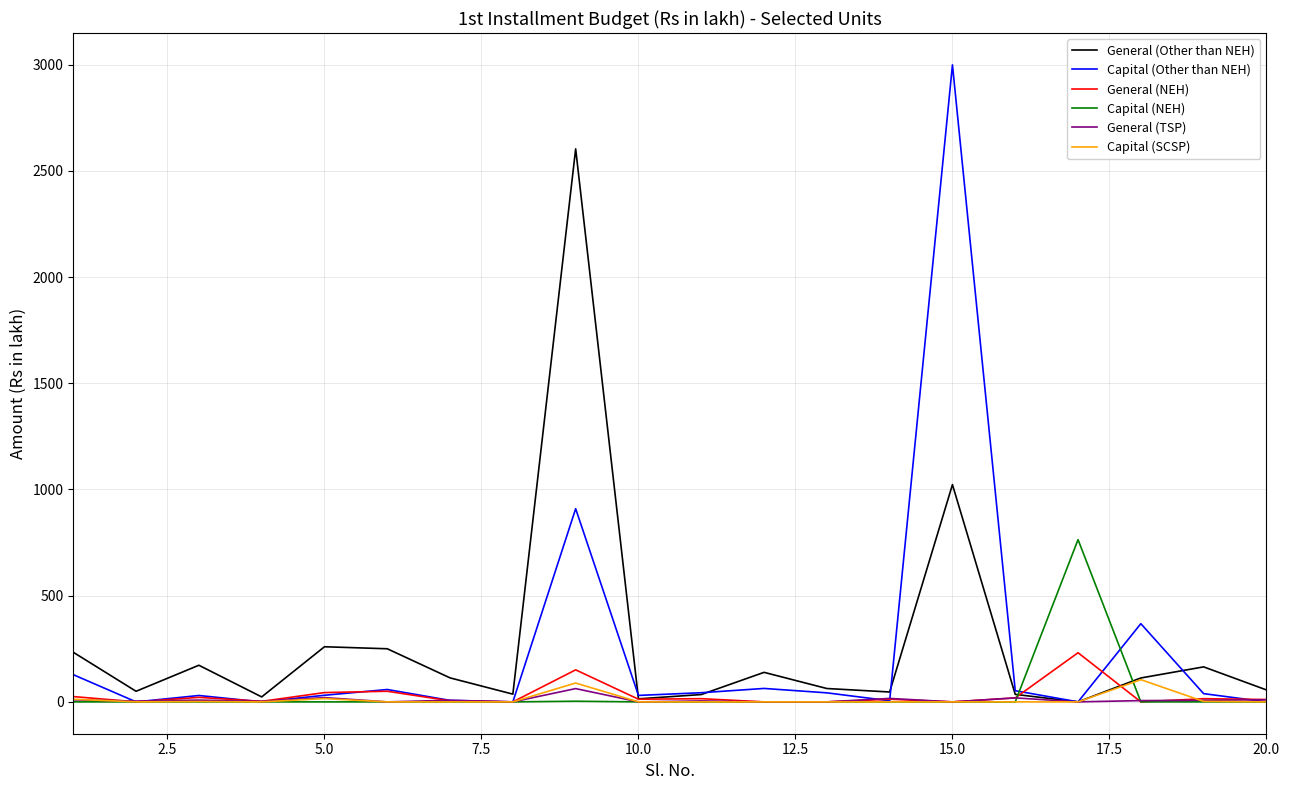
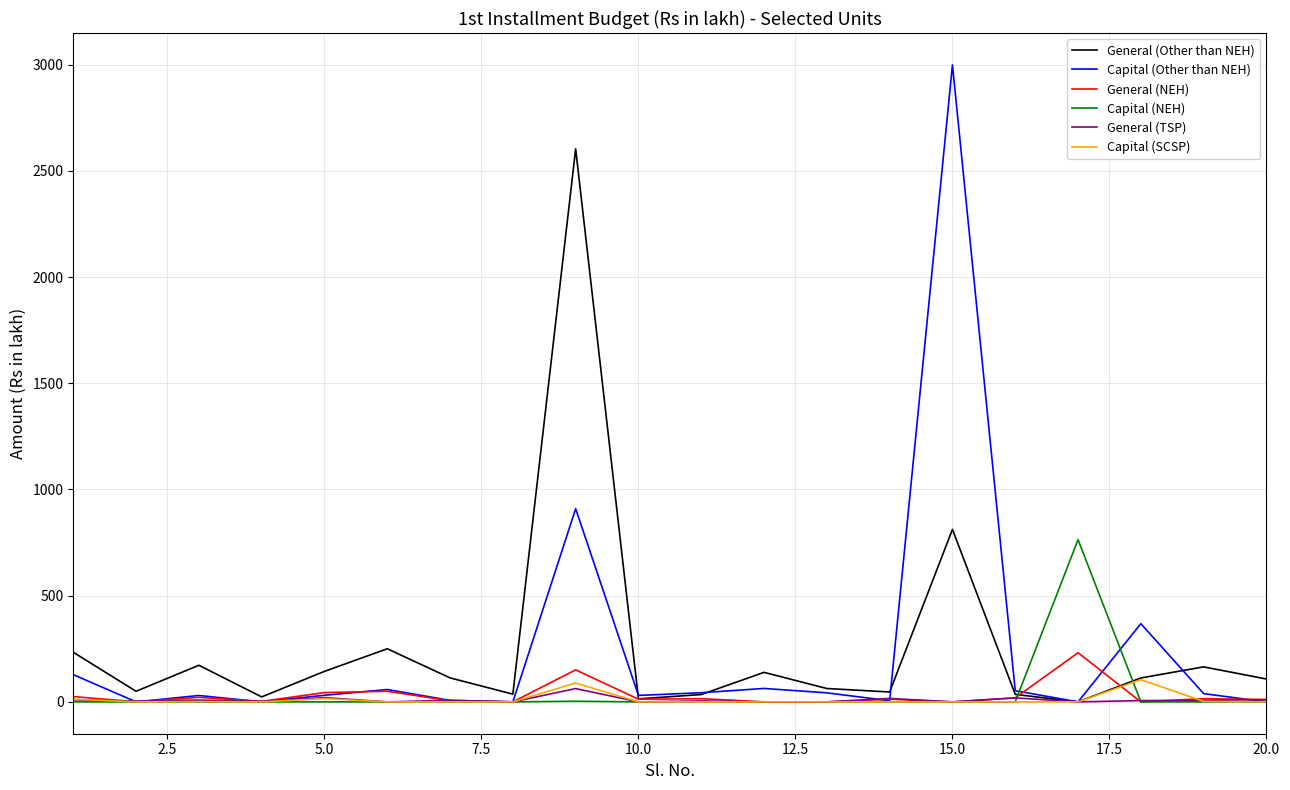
  {
    "General (Other than NEH)": {
-     "5.0": 260,
-     "15.0": 1020,
-     "20.0": 60
+     "5.0": 140,
+     "15.0": 810,
+     "20.0": 110
    },
    "Capital (Other than NEH)": {
      "10.0": 30,
      "15.0": 3000
    },
    "General (NEH)": {
      "5.0": 40
    },
    "Capital (NEH)": {
      "5.0": 0
    }
  }
